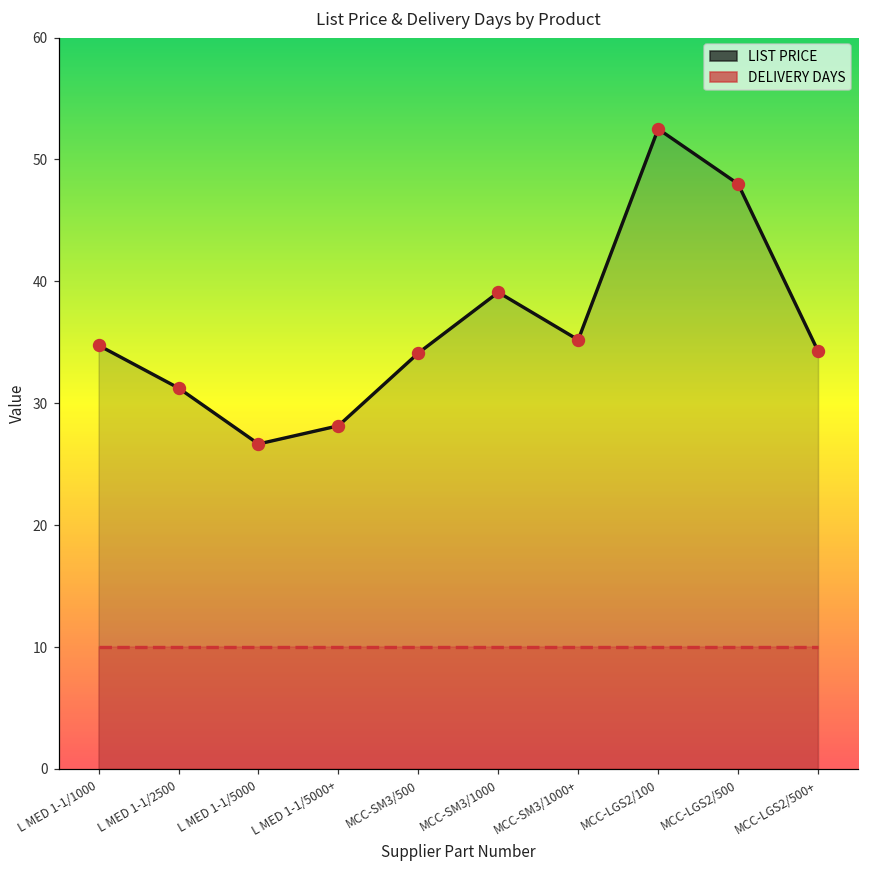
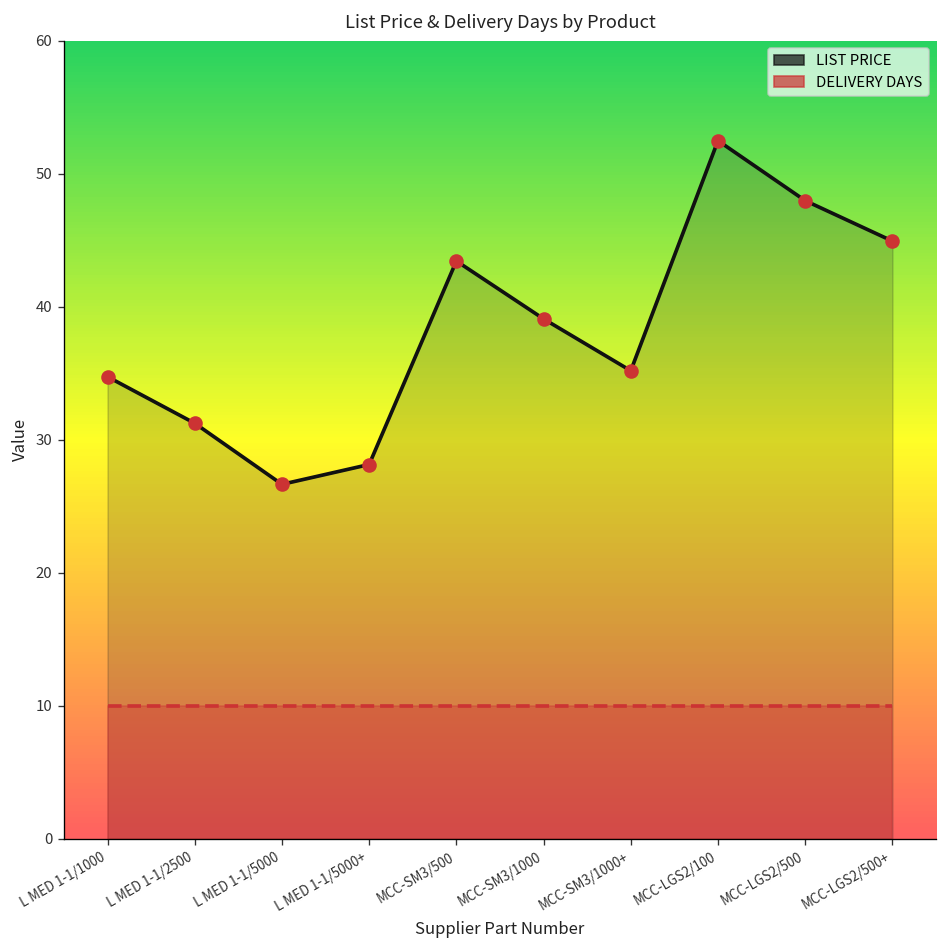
  {
    "LIST PRICE": {
      "L MED 1-1/1000": 34.8,
      "L MED 1-1/2500": 31.3,
      "L MED 1-1/5000": 26.7,
      "L MED 1-1/5000+": 28.2,
-     "MCC-SM3/500": 34.1,
+     "MCC-SM3/500": 43.5,
      "MCC-SM3/1000": 39.1,
      "MCC-SM3/1000+": 35.2,
      "MCC-LGS2/100": 52.5,
      "MCC-LGS2/500": 48.0,
-     "MCC-LGS2/500+": 34.3
+     "MCC-LGS2/500+": 45.0
    },
    "DELIVERY DAYS": {
      "L MED 1-1/1000": 10.0,
      "L MED 1-1/2500": 10.0,
      "L MED 1-1/5000": 10.0,
      "L MED 1-1/5000+": 10.0,
      "MCC-SM3/500": 10.0,
      "MCC-SM3/1000": 10.0,
      "MCC-SM3/1000+": 10.0,
      "MCC-LGS2/100": 10.0,
      "MCC-LGS2/500": 10.0,
      "MCC-LGS2/500+": 10.0
    }
  }
